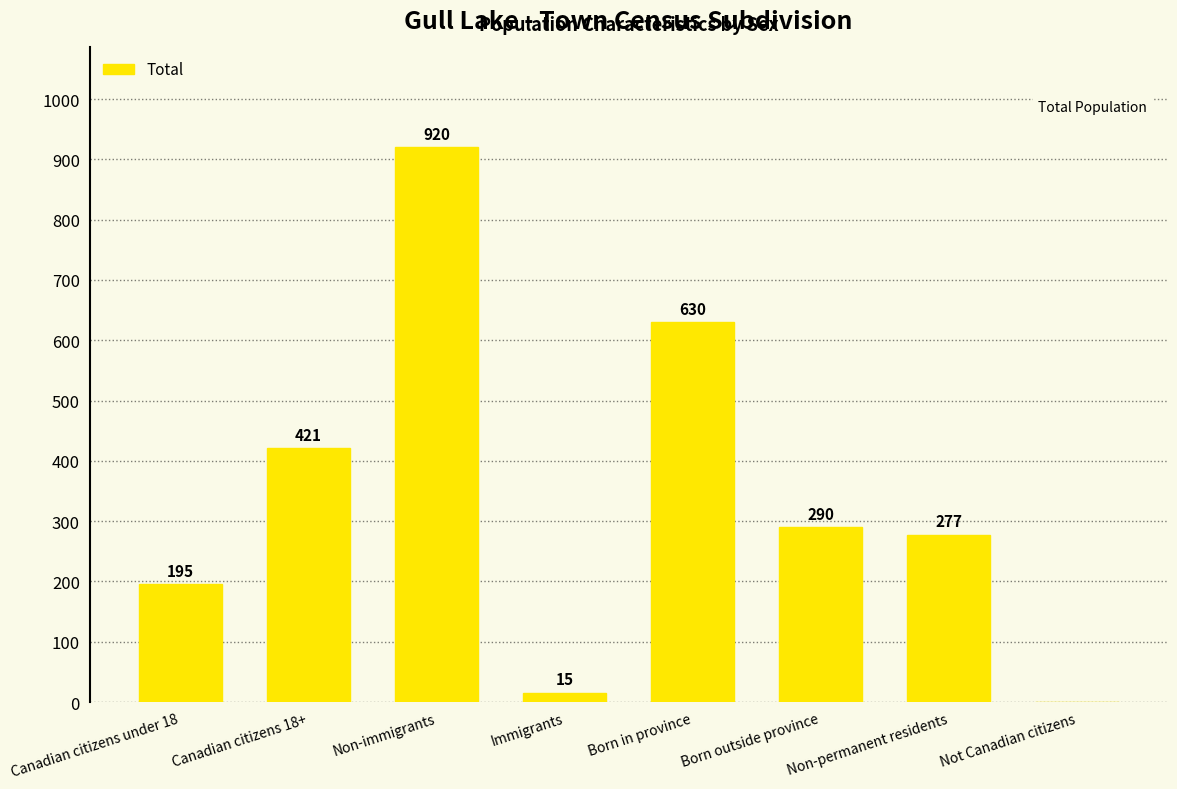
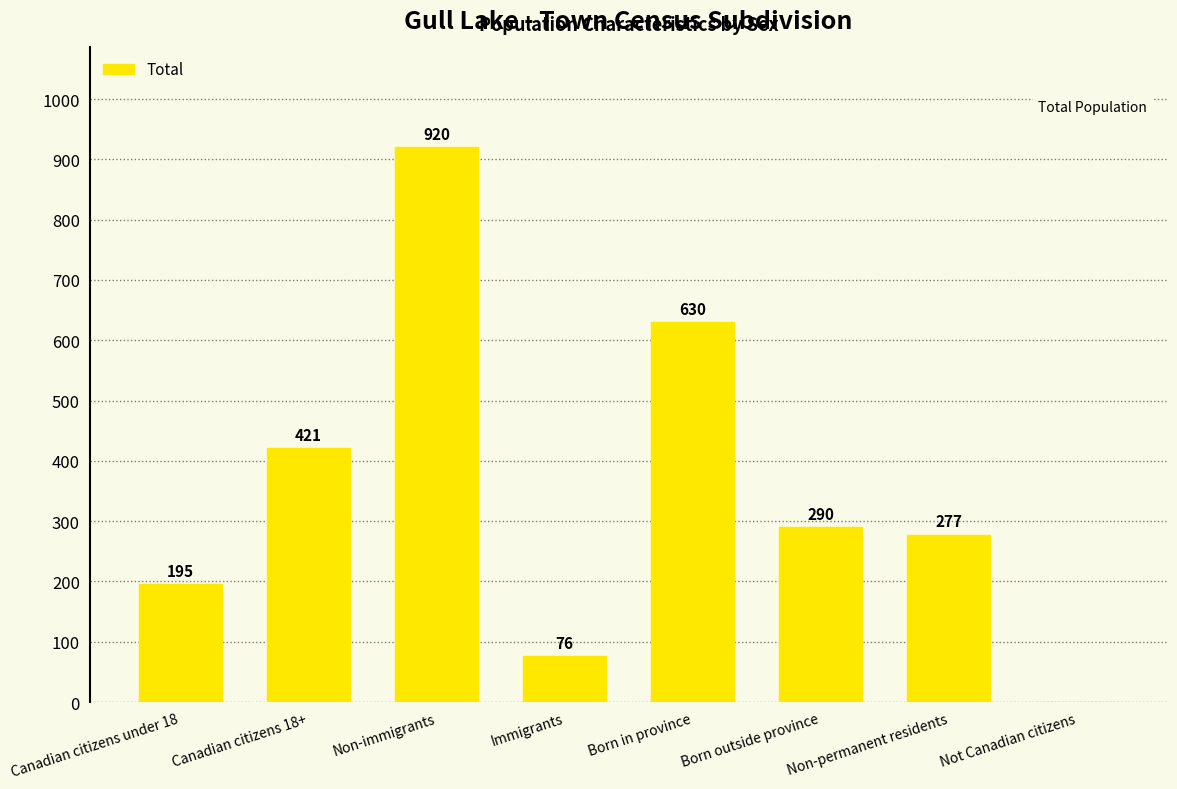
  {
    "Canadian citizens under 18": 195,
    "Canadian citizens 18+": 421,
    "Non-immigrants": 920,
-   "Immigrants": 15,
+   "Immigrants": 76,
    "Born in province": 630,
    "Born outside province": 290,
    "Non-permanent residents": 277
  }
